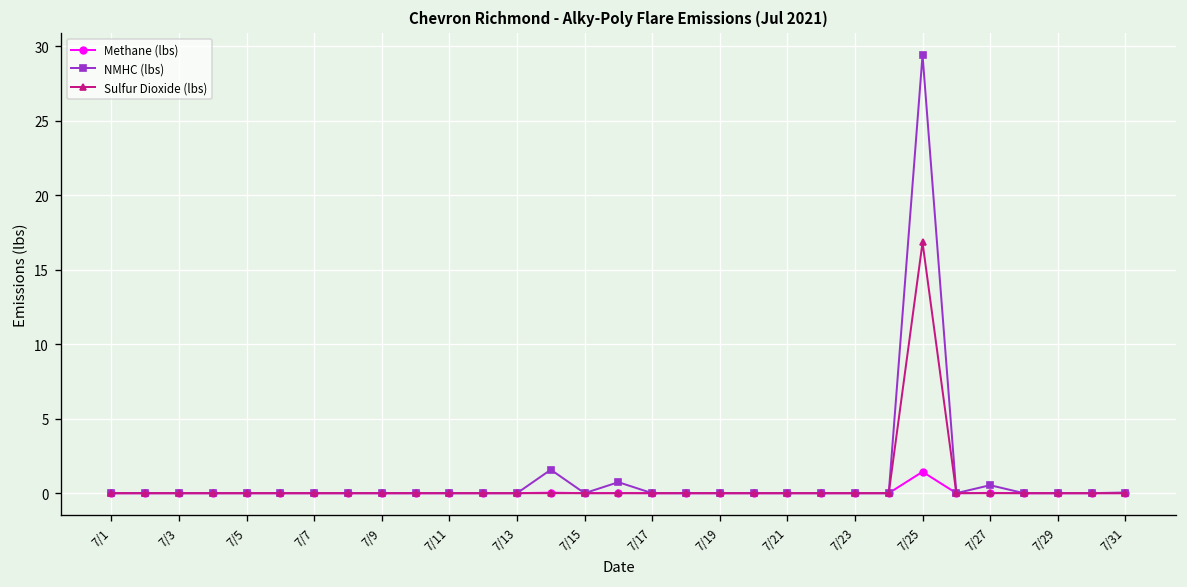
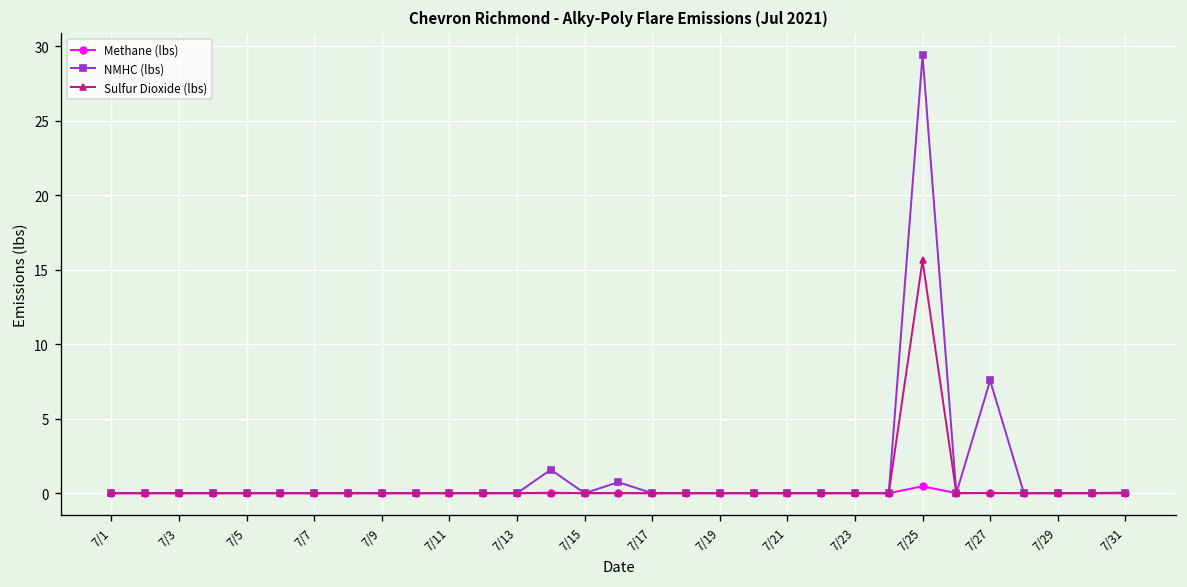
  {
    "Methane (lbs)": {
-     "7/25": 1.4
+     "7/25": 0.5
    },
    "NMHC (lbs)": {
      "7/25": 29.4,
-     "7/27": 0.5
+     "7/27": 7.6
    },
    "Sulfur Dioxide (lbs)": {
-     "7/25": 16.8
+     "7/25": 15.6
    }
  }
